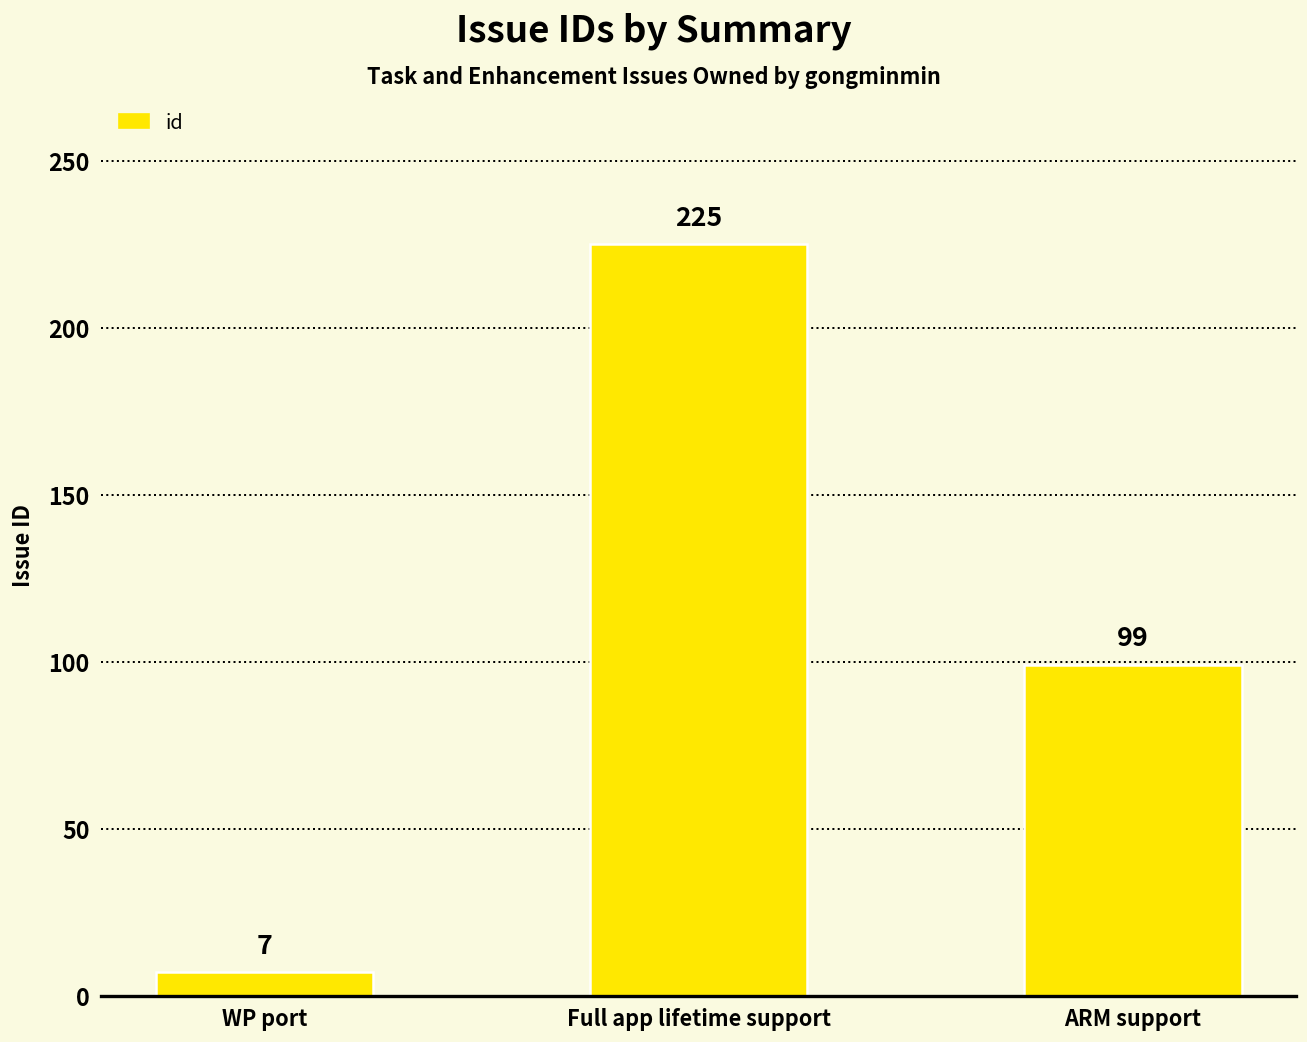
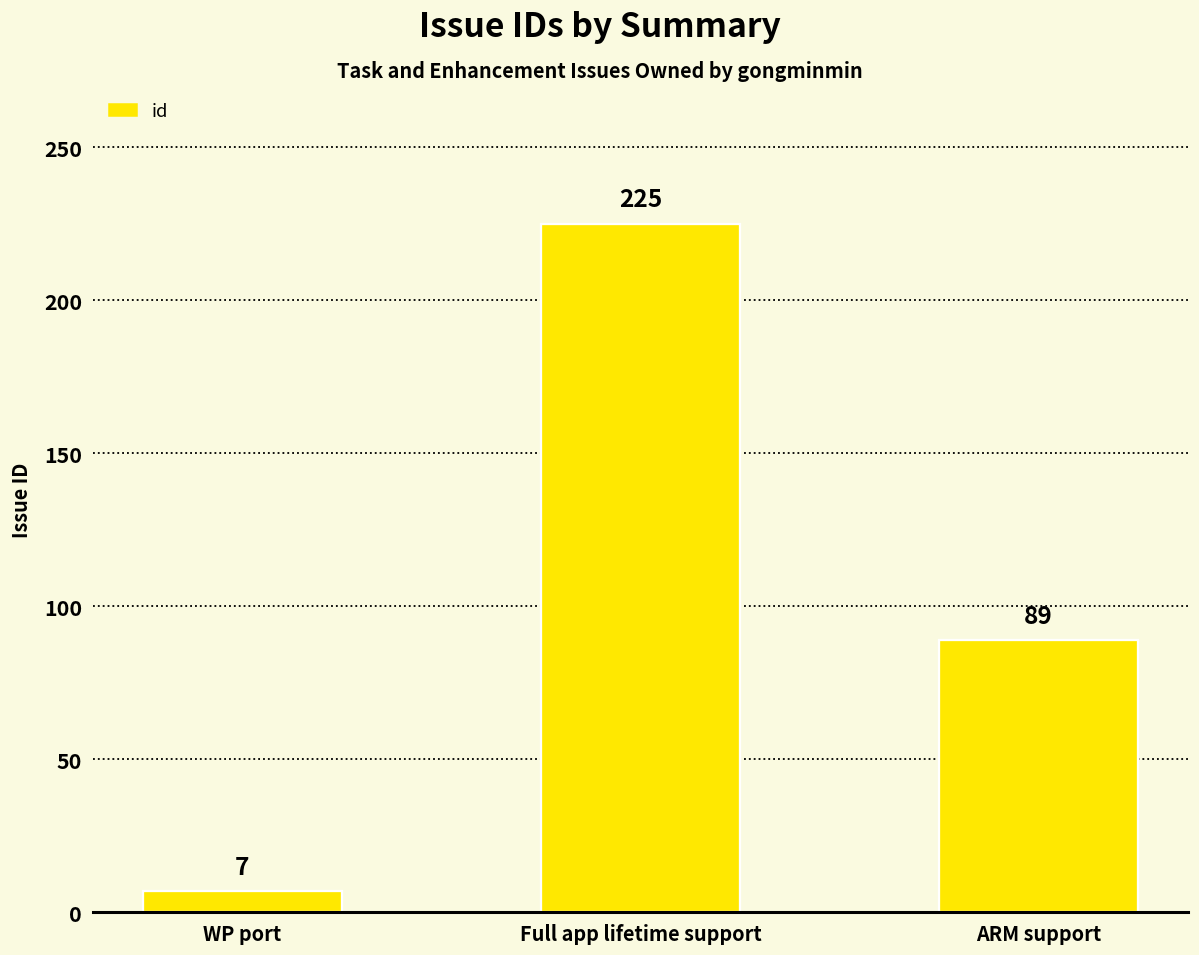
  {
    "WP port": 7,
    "Full app lifetime support": 225,
-   "ARM support": 99
+   "ARM support": 89
  }
